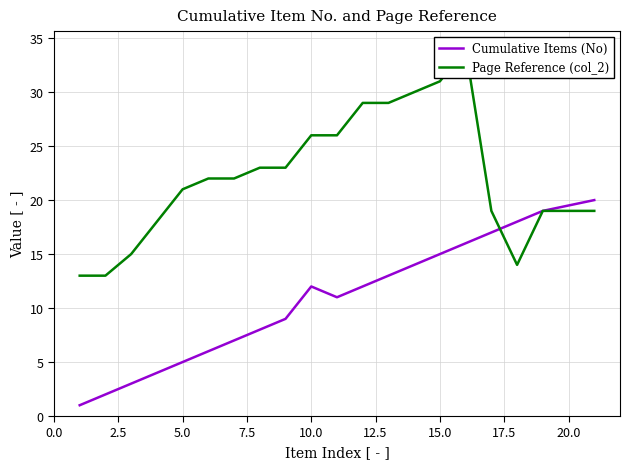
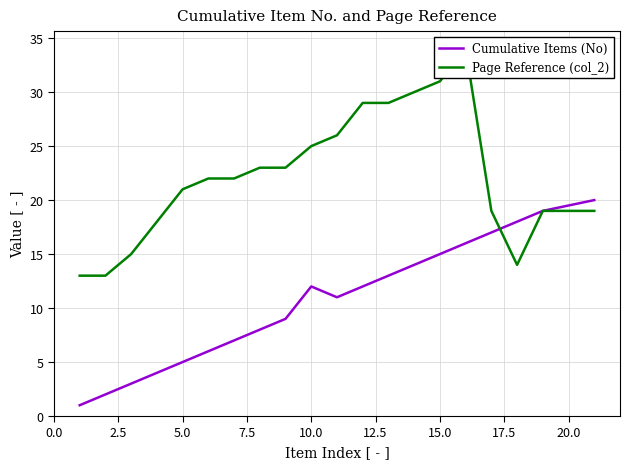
  {
    "Cumulative Items (No)": {
      "5.0": 5,
      "10.0": 12,
      "15.0": 15
    },
    "Page Reference (col_2)": {
      "5.0": 21,
-     "10.0": 26,
+     "10.0": 25,
      "15.0": 31
    }
  }
